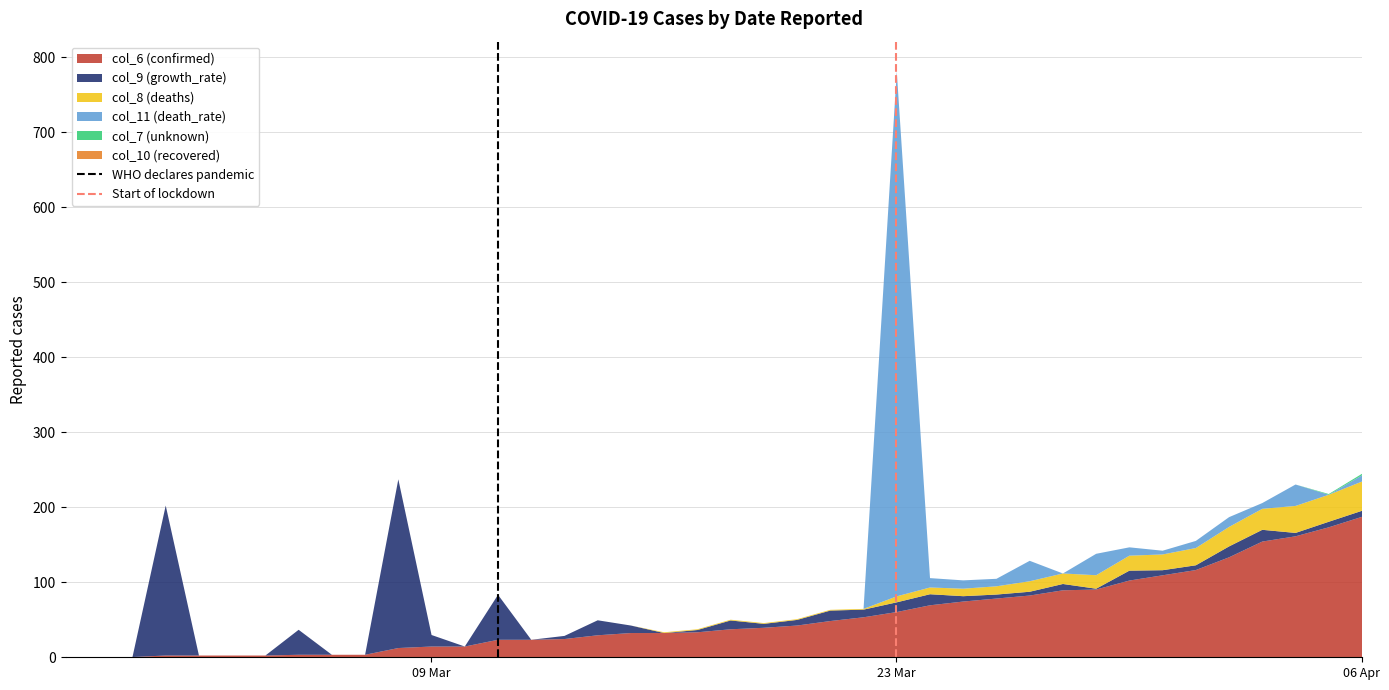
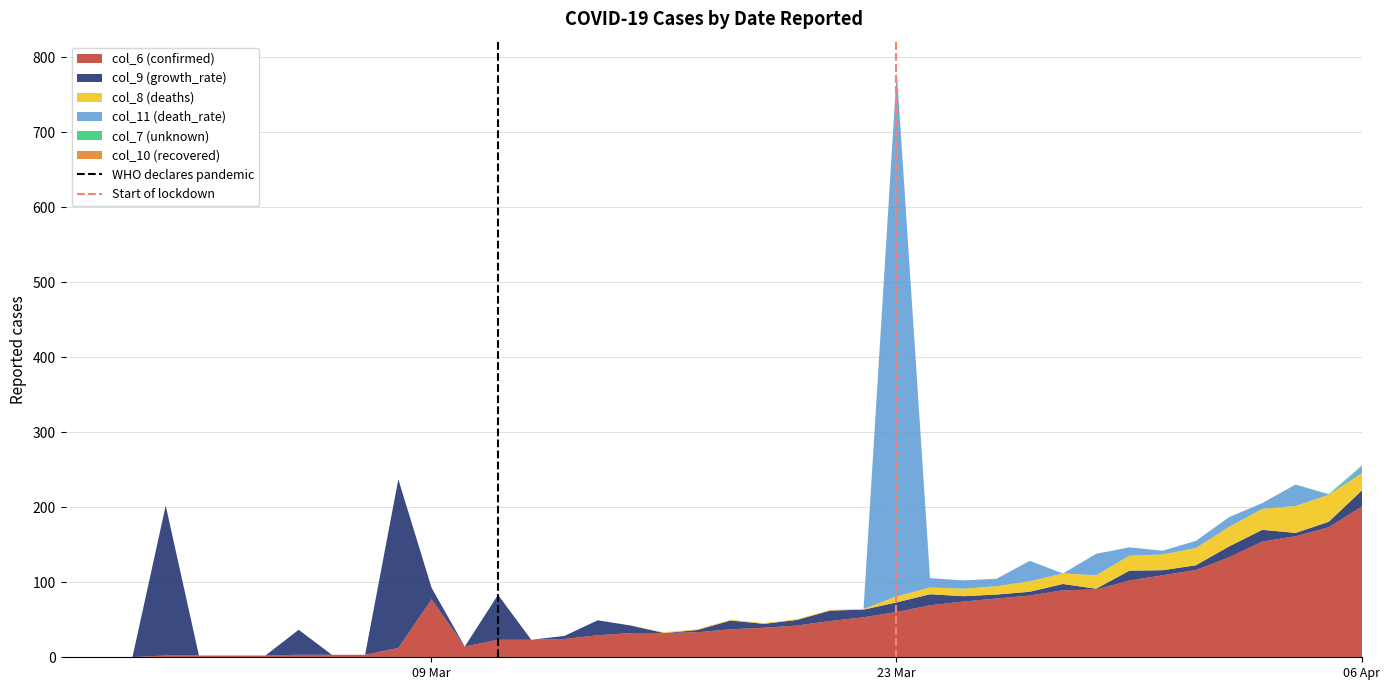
  {
    "col_6 (confirmed)": {
-     "09 Mar": 20,
+     "09 Mar": 80,
      "23 Mar": 60,
-     "06 Apr": 190
+     "06 Apr": 200
    },
    "col_9 (growth_rate)": {
      "23 Mar": 10,
-     "06 Apr": 10
+     "06 Apr": 20
    },
    "col_8 (deaths)": {
      "23 Mar": 10,
-     "06 Apr": 40
+     "06 Apr": 20
    }
  }
